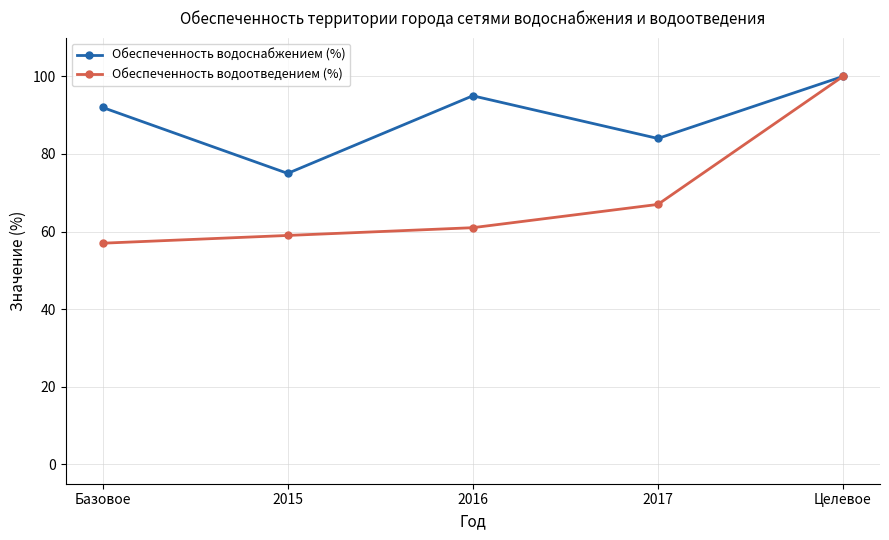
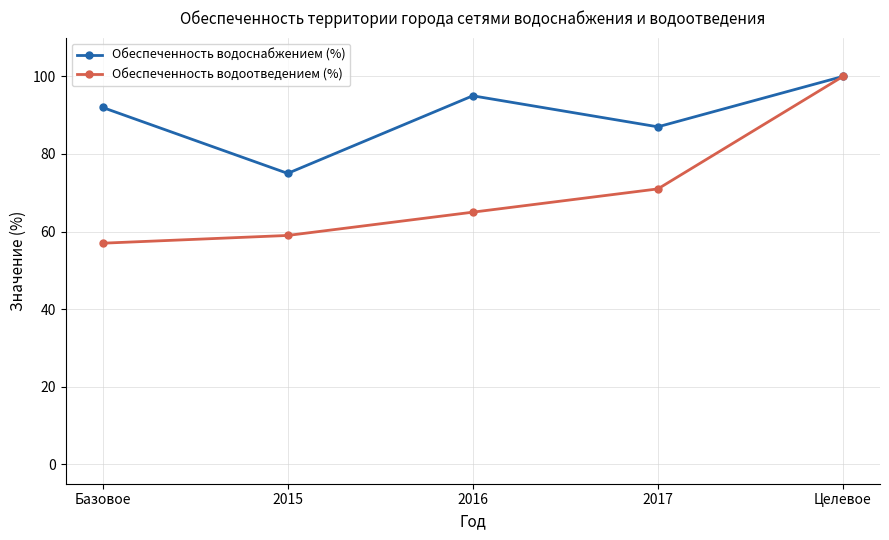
  {
    "Обеспеченность водоснабжением (%)": {
      "Базовое": 92,
      "2015": 75,
      "2016": 95,
-     "2017": 84
+     "2017": 87
    },
    "Обеспеченность водоотведением (%)": {
      "Базовое": 57,
      "2015": 59,
-     "2016": 61,
-     "2017": 67
+     "2016": 65,
+     "2017": 71
    }
  }
